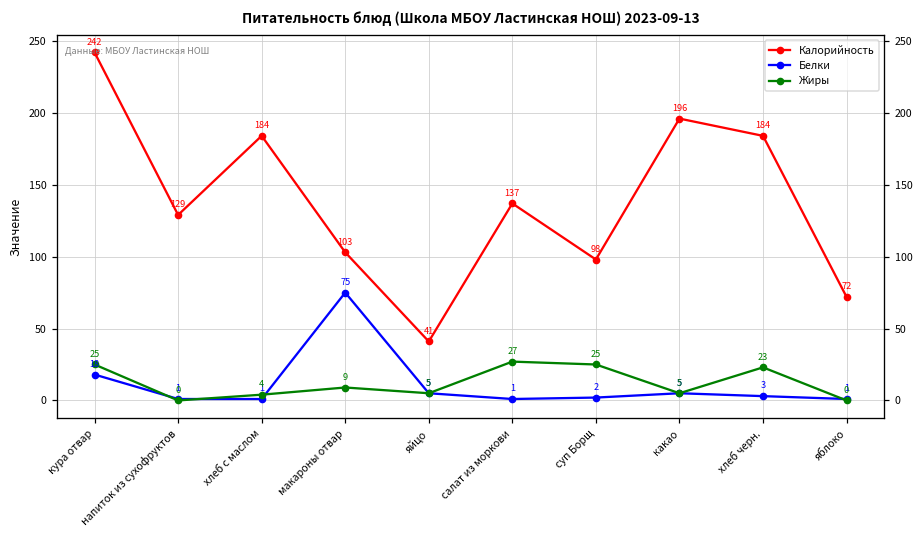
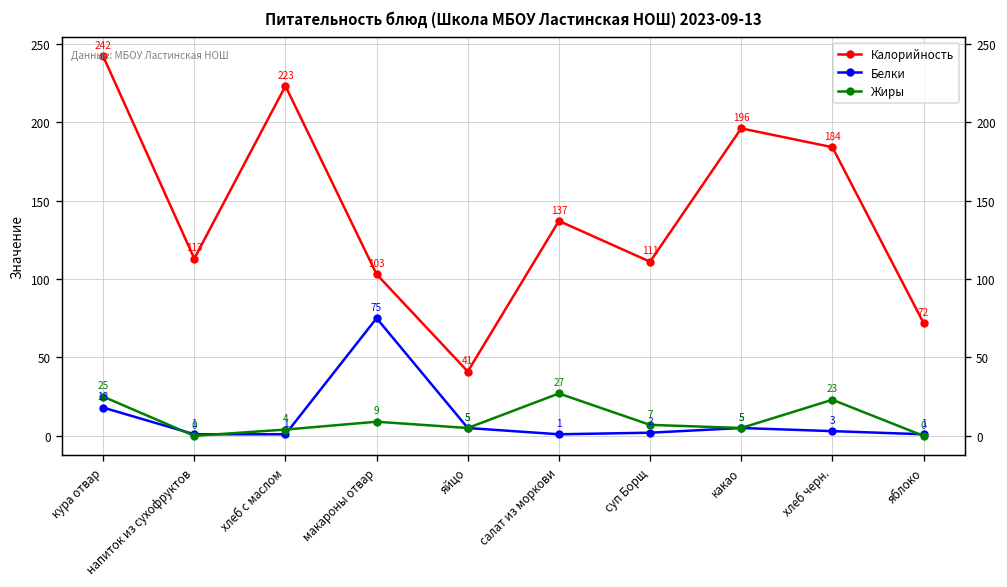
  {
    "Калорийность": {
      "кура отвар": 242,
-     "напиток из сухофруктов": 129,
-     "хлеб с маслом": 184,
+     "напиток из сухофруктов": 113,
+     "хлеб с маслом": 223,
      "макароны отвар": 103,
      "яйцо": 41,
      "салат из моркови": 137,
-     "суп Борщ": 98,
+     "суп Борщ": 111,
      "какао": 196,
      "хлеб черн.": 184,
      "яблоко": 72
    },
    "Белки": {
      "макароны отвар": 75,
      "салат из моркови": 1,
      "хлеб черн.": 3
    },
    "Жиры": {
      "кура отвар": 25,
      "макароны отвар": 9,
      "салат из моркови": 27,
-     "суп Борщ": 25,
+     "суп Борщ": 7,
      "хлеб черн.": 23
    }
  }
